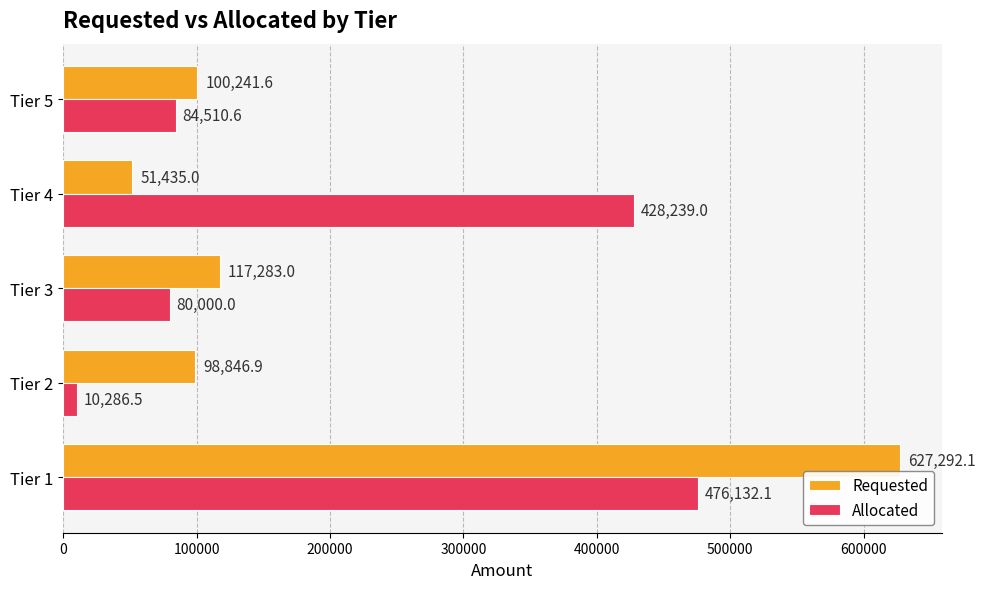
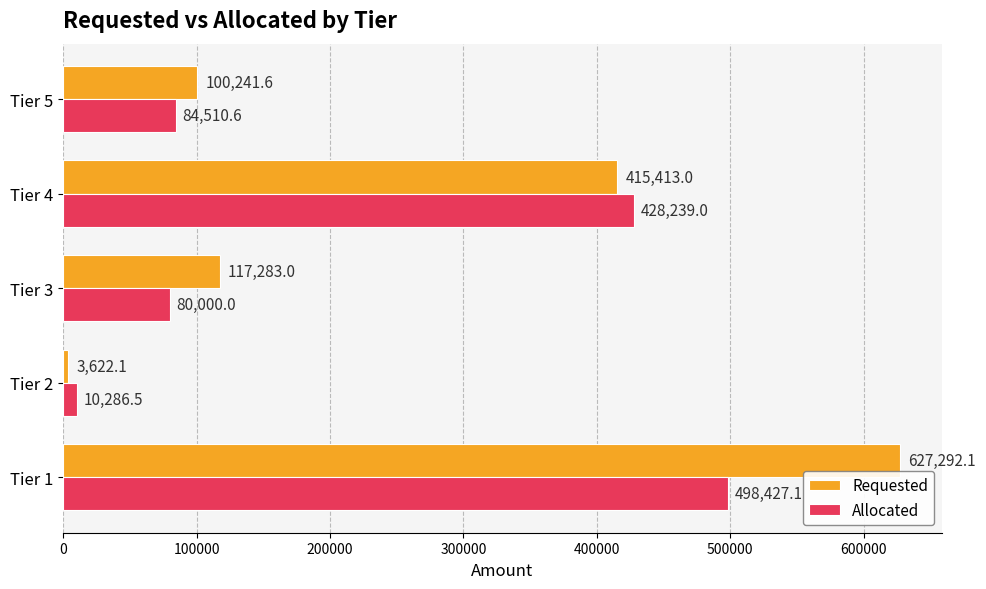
  {
    "Requested": {
      "Tier 5": "100,241.6",
-     "Tier 4": "51,435.0",
+     "Tier 4": "415,413.0",
      "Tier 3": "117,283.0",
-     "Tier 2": "98,846.9",
+     "Tier 2": "3,622.1",
      "Tier 1": "627,292.1"
    },
    "Allocated": {
      "Tier 5": "84,510.6",
      "Tier 4": "428,239.0",
      "Tier 3": "80,000.0",
      "Tier 2": "10,286.5",
-     "Tier 1": "476,132.1"
+     "Tier 1": "498,427.1"
    }
  }
